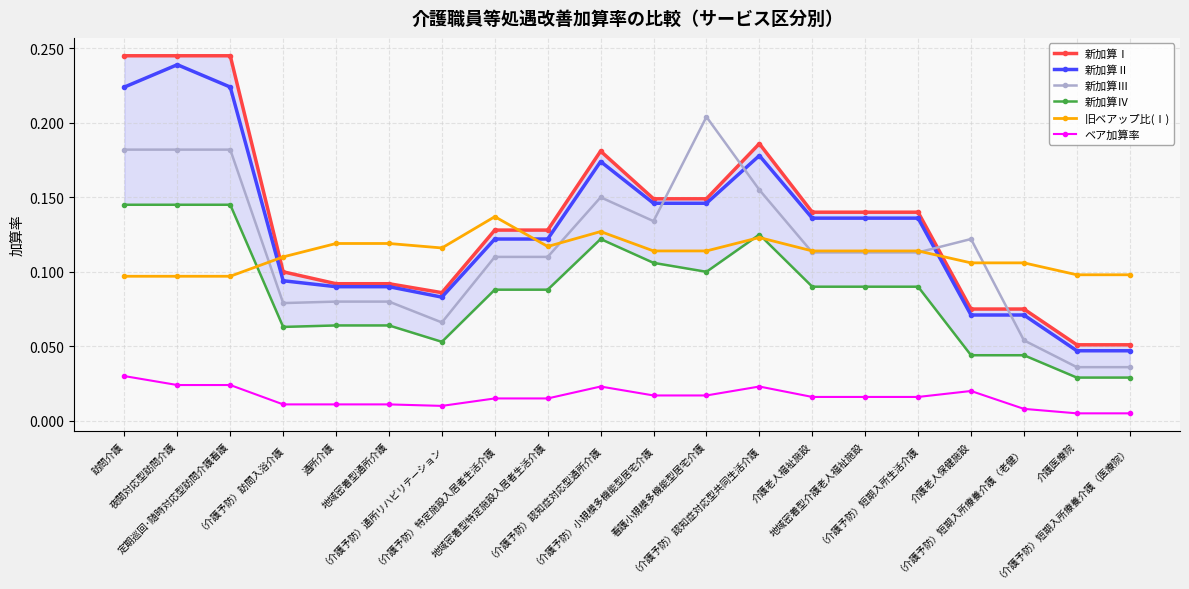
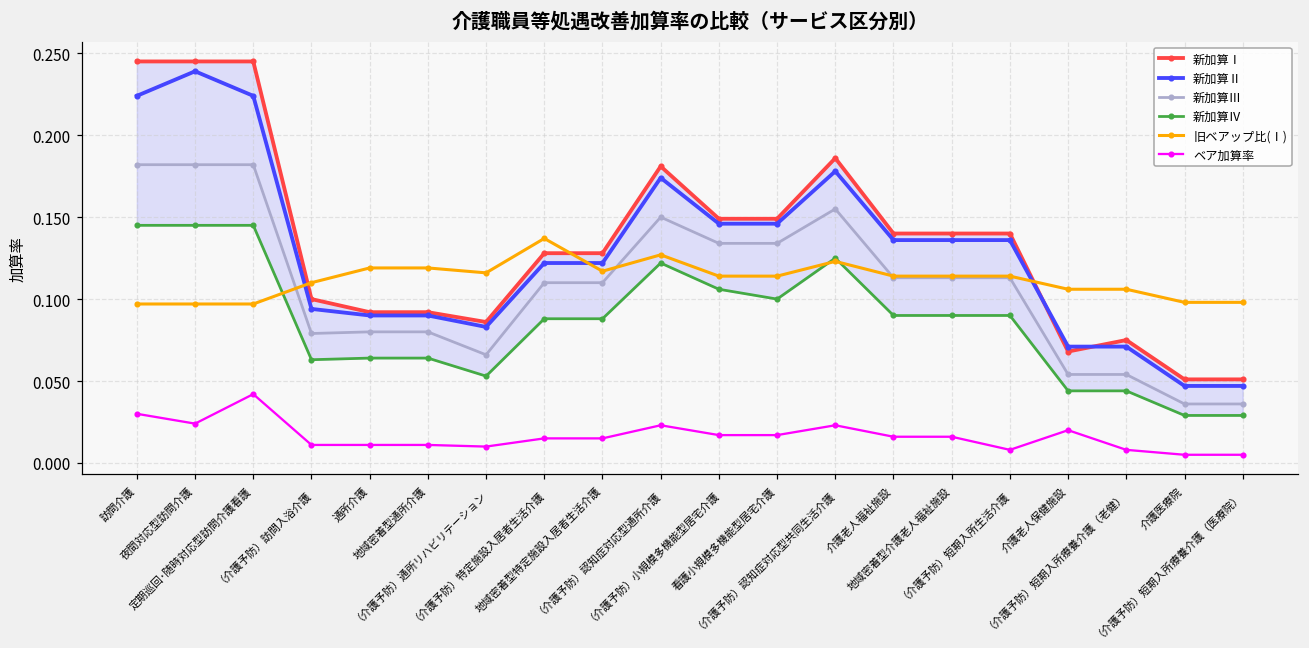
  {
    "新加算Ⅰ": {
      "訪問介護": 0.245,
      "夜間対応型訪問介護": 0.245,
      "定期巡回･随時対応型訪問介護看護": 0.245,
      "（介護予防）訪問入浴介護": 0.100,
      "通所介護": 0.092,
      "地域密着型通所介護": 0.092,
      "（介護予防）通所リハビリテーション": 0.086,
      "（介護予防）特定施設入居者生活介護": 0.128,
      "地域密着型特定施設入居者生活介護": 0.128,
      "（介護予防）認知症対応型通所介護": 0.181,
      "（介護予防）小規模多機能型居宅介護": 0.149,
      "看護小規模多機能型居宅介護": 0.149,
      "（介護予防）認知症対応型共同生活介護": 0.186,
      "介護老人福祉施設": 0.140,
      "地域密着型介護老人福祉施設": 0.140,
      "（介護予防）短期入所生活介護": 0.140,
-     "介護老人保健施設": 0.075,
+     "介護老人保健施設": 0.068,
      "（介護予防）短期入所療養介護（老健）": 0.075,
      "介護医療院": 0.051,
      "（介護予防）短期入所療養介護（医療院）": 0.051
    },
    "新加算Ⅱ": {
      "訪問介護": 0.224,
      "夜間対応型訪問介護": 0.239,
      "定期巡回･随時対応型訪問介護看護": 0.224,
      "（介護予防）訪問入浴介護": 0.094,
      "通所介護": 0.090,
      "地域密着型通所介護": 0.090,
      "（介護予防）通所リハビリテーション": 0.083,
      "（介護予防）特定施設入居者生活介護": 0.122,
      "地域密着型特定施設入居者生活介護": 0.122,
      "（介護予防）認知症対応型通所介護": 0.174,
      "（介護予防）小規模多機能型居宅介護": 0.146,
      "看護小規模多機能型居宅介護": 0.146,
      "（介護予防）認知症対応型共同生活介護": 0.178,
      "介護老人福祉施設": 0.136,
      "地域密着型介護老人福祉施設": 0.136,
      "（介護予防）短期入所生活介護": 0.136,
      "介護老人保健施設": 0.071,
      "（介護予防）短期入所療養介護（老健）": 0.071,
      "介護医療院": 0.047,
      "（介護予防）短期入所療養介護（医療院）": 0.047
    },
    "新加算Ⅲ": {
      "訪問介護": 0.182,
      "夜間対応型訪問介護": 0.182,
      "定期巡回･随時対応型訪問介護看護": 0.182,
      "（介護予防）訪問入浴介護": 0.079,
      "通所介護": 0.080,
      "地域密着型通所介護": 0.080,
      "（介護予防）通所リハビリテーション": 0.066,
      "（介護予防）特定施設入居者生活介護": 0.110,
      "地域密着型特定施設入居者生活介護": 0.110,
      "（介護予防）認知症対応型通所介護": 0.150,
      "（介護予防）小規模多機能型居宅介護": 0.134,
-     "看護小規模多機能型居宅介護": 0.204,
+     "看護小規模多機能型居宅介護": 0.134,
      "（介護予防）認知症対応型共同生活介護": 0.155,
-     "介護老人保健施設": 0.122,
+     "介護老人保健施設": 0.054,
      "（介護予防）短期入所療養介護（老健）": 0.054,
      "介護医療院": 0.036,
      "（介護予防）短期入所療養介護（医療院）": 0.036
    },
    "新加算Ⅳ": {
      "訪問介護": 0.145,
      "夜間対応型訪問介護": 0.145,
      "定期巡回･随時対応型訪問介護看護": 0.145,
      "（介護予防）訪問入浴介護": 0.063,
      "通所介護": 0.064,
      "地域密着型通所介護": 0.064,
      "（介護予防）通所リハビリテーション": 0.053,
      "（介護予防）特定施設入居者生活介護": 0.088,
      "地域密着型特定施設入居者生活介護": 0.088,
      "（介護予防）認知症対応型通所介護": 0.122,
      "（介護予防）小規模多機能型居宅介護": 0.106,
      "看護小規模多機能型居宅介護": 0.100,
      "（介護予防）認知症対応型共同生活介護": 0.125,
      "介護老人福祉施設": 0.090,
      "地域密着型介護老人福祉施設": 0.090,
      "（介護予防）短期入所生活介護": 0.090,
      "介護老人保健施設": 0.044,
      "（介護予防）短期入所療養介護（老健）": 0.044,
      "介護医療院": 0.029,
      "（介護予防）短期入所療養介護（医療院）": 0.029
    },
    "旧ベアップ比(Ⅰ)": {
      "訪問介護": 0.097,
      "夜間対応型訪問介護": 0.097,
      "定期巡回･随時対応型訪問介護看護": 0.097,
      "（介護予防）訪問入浴介護": 0.110,
      "通所介護": 0.119,
      "地域密着型通所介護": 0.119,
      "（介護予防）通所リハビリテーション": 0.116,
      "（介護予防）特定施設入居者生活介護": 0.137,
      "地域密着型特定施設入居者生活介護": 0.117,
      "（介護予防）認知症対応型通所介護": 0.127,
      "（介護予防）小規模多機能型居宅介護": 0.114,
      "看護小規模多機能型居宅介護": 0.114,
      "（介護予防）認知症対応型共同生活介護": 0.123,
      "介護老人保健施設": 0.106,
      "（介護予防）短期入所療養介護（老健）": 0.106,
      "介護医療院": 0.098,
      "（介護予防）短期入所療養介護（医療院）": 0.098
    },
    "ベア加算率": {
      "訪問介護": 0.030,
      "夜間対応型訪問介護": 0.024,
-     "定期巡回･随時対応型訪問介護看護": 0.024,
+     "定期巡回･随時対応型訪問介護看護": 0.042,
      "（介護予防）訪問入浴介護": 0.011,
      "通所介護": 0.011,
      "地域密着型通所介護": 0.011,
      "（介護予防）通所リハビリテーション": 0.010,
      "（介護予防）特定施設入居者生活介護": 0.015,
      "地域密着型特定施設入居者生活介護": 0.015,
      "（介護予防）認知症対応型通所介護": 0.023,
      "（介護予防）小規模多機能型居宅介護": 0.017,
      "看護小規模多機能型居宅介護": 0.017,
      "（介護予防）認知症対応型共同生活介護": 0.023,
      "介護老人福祉施設": 0.016,
      "地域密着型介護老人福祉施設": 0.016,
-     "（介護予防）短期入所生活介護": 0.016,
+     "（介護予防）短期入所生活介護": 0.008,
      "介護老人保健施設": 0.020,
      "（介護予防）短期入所療養介護（老健）": 0.008,
      "介護医療院": 0.005,
      "（介護予防）短期入所療養介護（医療院）": 0.005
    }
  }
